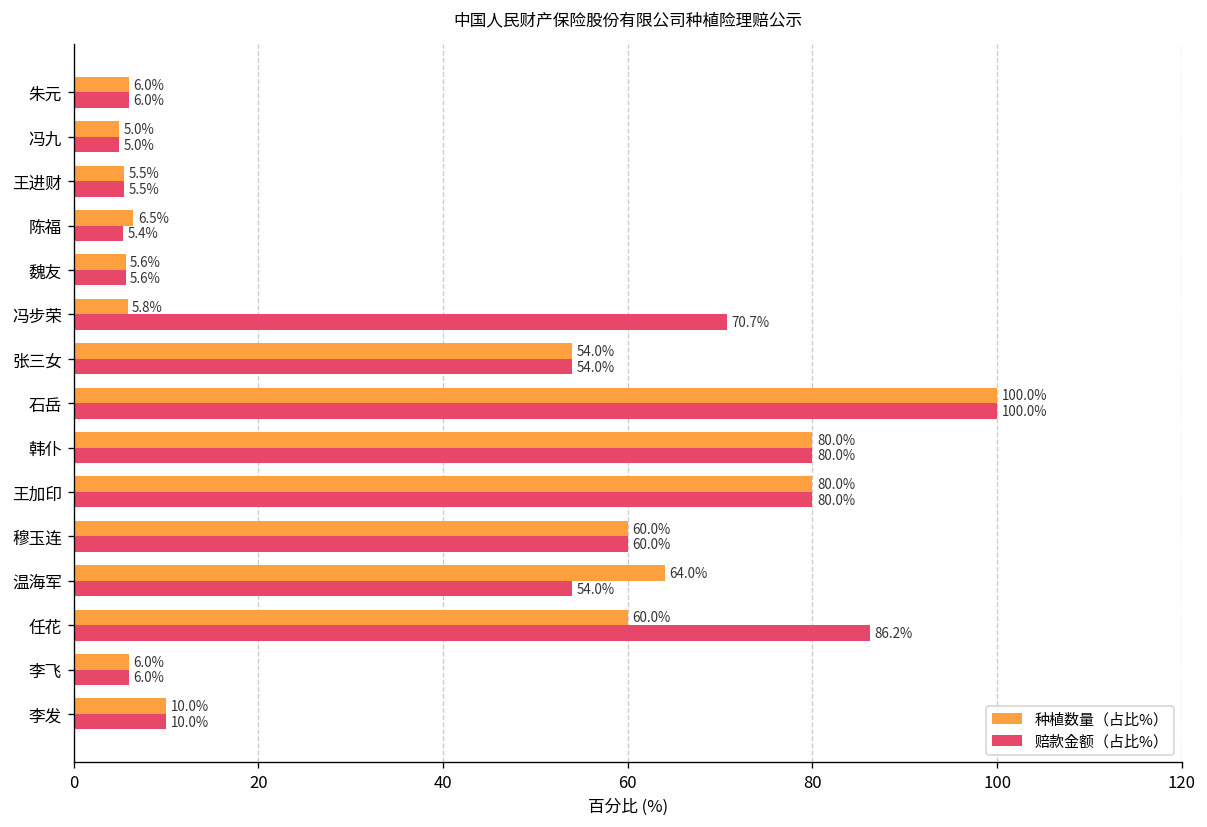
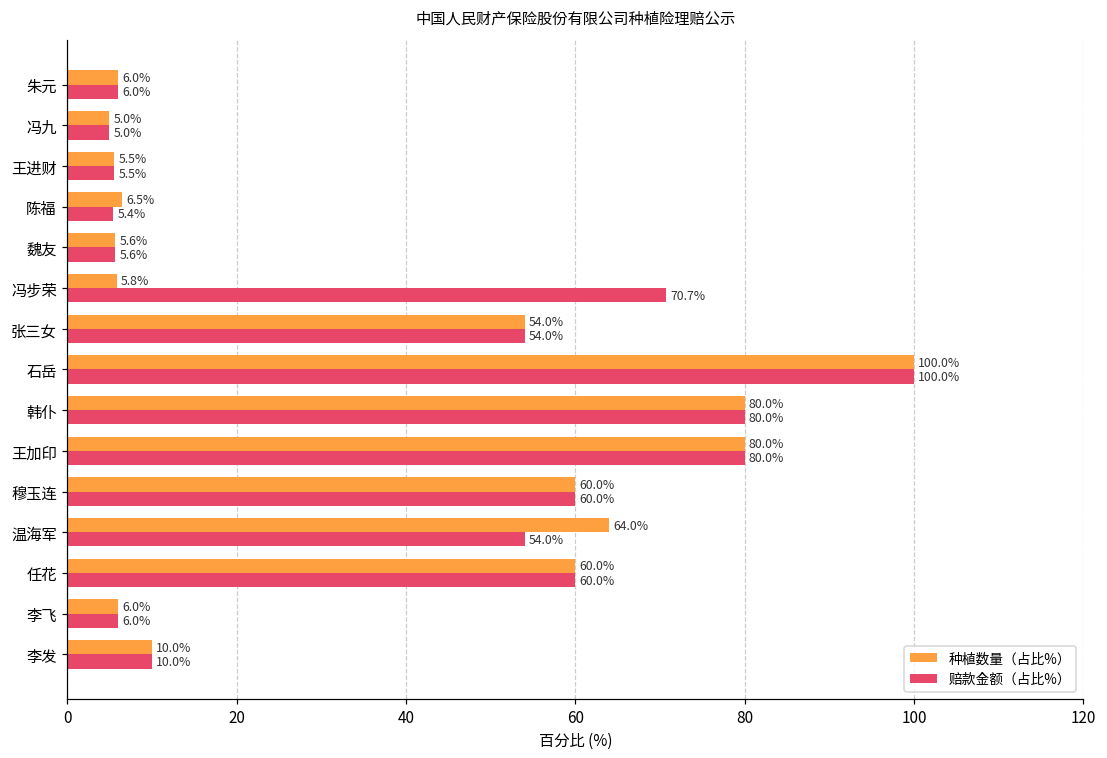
  {
    "种植数量（占比%）": {
      "朱元": "6.0%",
      "冯九": "5.0%",
      "王进财": "5.5%",
      "陈福": "6.5%",
      "魏友": "5.6%",
      "冯步荣": "5.8%",
      "张三女": "54.0%",
      "石岳": "100.0%",
      "韩仆": "80.0%",
      "王加印": "80.0%",
      "穆玉连": "60.0%",
      "温海军": "64.0%",
      "任花": "60.0%",
      "李飞": "6.0%",
      "李发": "10.0%"
    },
    "赔款金额（占比%）": {
      "朱元": "6.0%",
      "冯九": "5.0%",
      "王进财": "5.5%",
      "陈福": "5.4%",
      "魏友": "5.6%",
      "冯步荣": "70.7%",
      "张三女": "54.0%",
      "石岳": "100.0%",
      "韩仆": "80.0%",
      "王加印": "80.0%",
      "穆玉连": "60.0%",
      "温海军": "54.0%",
-     "任花": "86.2%",
+     "任花": "60.0%",
      "李飞": "6.0%",
      "李发": "10.0%"
    }
  }
